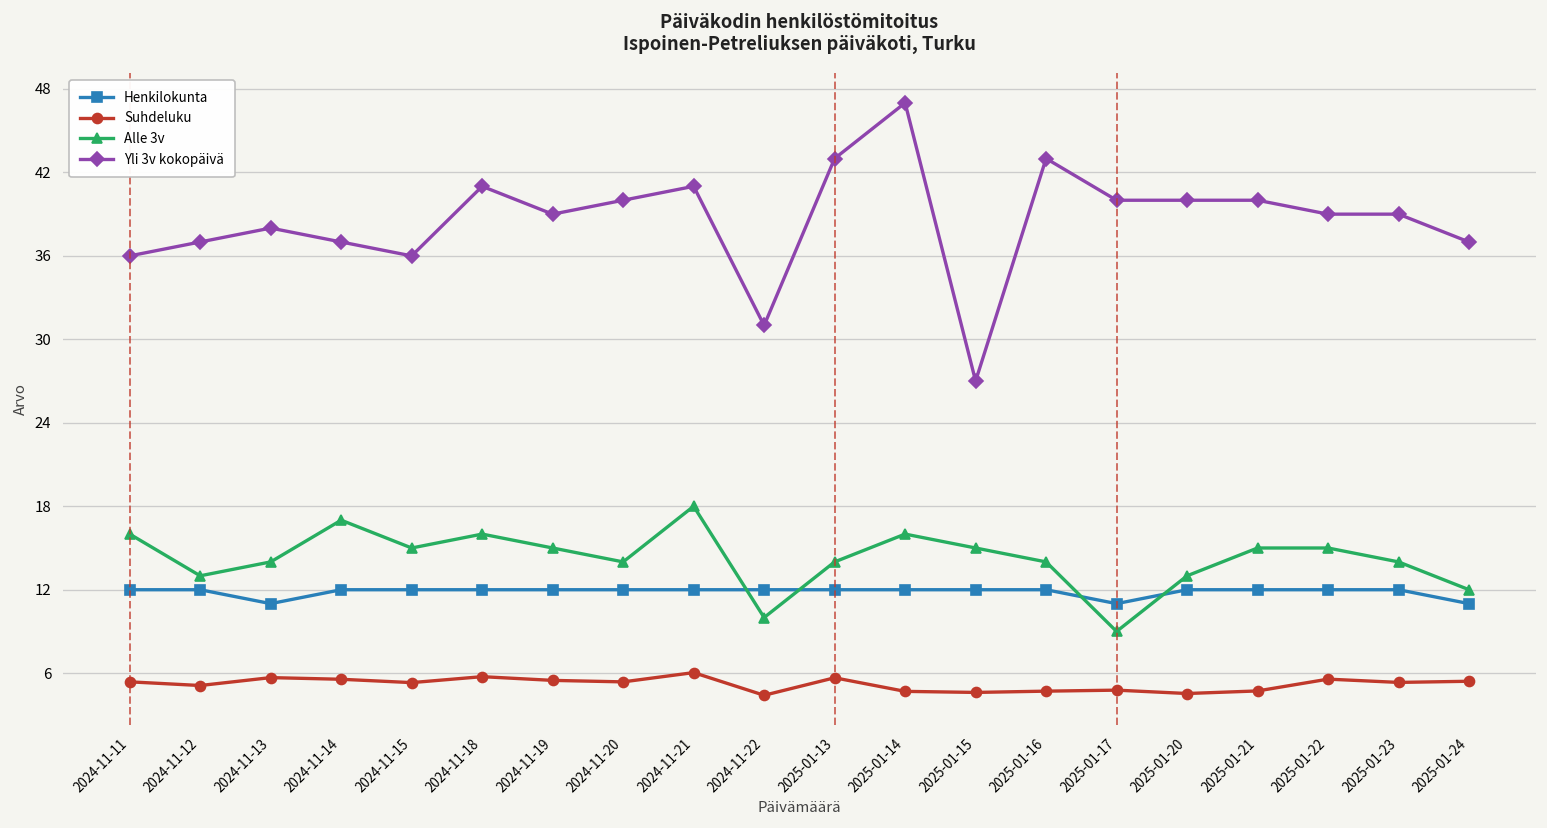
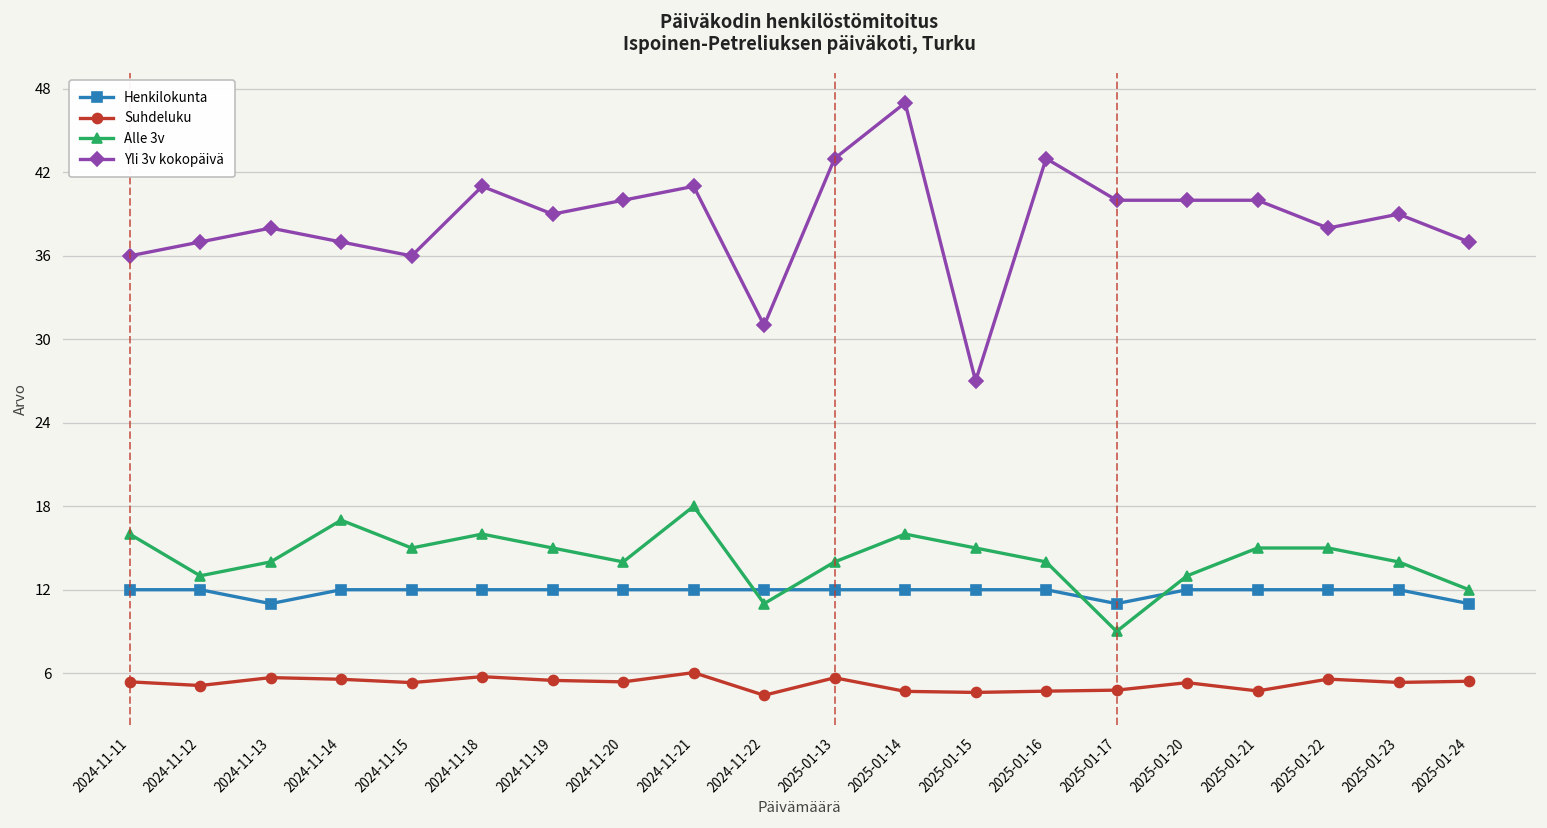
  {
    "Henkilokunta": {
      "2024-11-11": 12.0,
      "2024-11-12": 12.0,
      "2024-11-13": 11.0,
      "2024-11-14": 12.0,
      "2024-11-15": 12.0,
      "2024-11-18": 12.0,
      "2024-11-19": 12.0,
      "2024-11-20": 12.0,
      "2024-11-21": 12.0,
      "2024-11-22": 12.0,
      "2025-01-13": 12.0,
      "2025-01-14": 12.0,
      "2025-01-15": 12.0,
      "2025-01-16": 12.0,
      "2025-01-17": 11.0,
      "2025-01-20": 12.0,
      "2025-01-21": 12.0,
      "2025-01-22": 12.0,
      "2025-01-23": 12.0,
      "2025-01-24": 11.0
    },
    "Suhdeluku": {
      "2024-11-11": 5.4,
      "2024-11-12": 5.1,
      "2024-11-13": 5.7,
      "2024-11-14": 5.6,
      "2024-11-15": 5.3,
      "2024-11-18": 5.8,
      "2024-11-19": 5.5,
      "2024-11-20": 5.4,
      "2024-11-21": 6.0,
      "2024-11-22": 4.4,
      "2025-01-13": 5.7,
      "2025-01-14": 4.7,
      "2025-01-15": 4.6,
      "2025-01-16": 4.7,
      "2025-01-17": 4.8,
-     "2025-01-20": 4.5,
+     "2025-01-20": 5.3,
      "2025-01-21": 4.7,
      "2025-01-22": 5.6,
      "2025-01-23": 5.3,
      "2025-01-24": 5.4
    },
    "Alle 3v": {
      "2024-11-11": 16,
      "2024-11-12": 13,
      "2024-11-13": 14,
      "2024-11-14": 17,
      "2024-11-15": 15,
      "2024-11-18": 16,
      "2024-11-19": 15,
      "2024-11-20": 14,
      "2024-11-21": 18,
-     "2024-11-22": 10,
+     "2024-11-22": 11,
      "2025-01-13": 14,
      "2025-01-14": 16,
      "2025-01-15": 15,
      "2025-01-16": 14,
      "2025-01-17": 9,
      "2025-01-20": 13,
      "2025-01-21": 15,
      "2025-01-22": 15,
      "2025-01-23": 14,
      "2025-01-24": 12
    },
    "Yli 3v kokopäivä": {
      "2024-11-11": 36,
      "2024-11-12": 37,
      "2024-11-13": 38,
      "2024-11-14": 37,
      "2024-11-15": 36,
      "2024-11-18": 41,
      "2024-11-19": 39,
      "2024-11-20": 40,
      "2024-11-21": 41,
      "2024-11-22": 31,
      "2025-01-13": 43,
      "2025-01-14": 47,
      "2025-01-15": 27,
      "2025-01-16": 43,
      "2025-01-17": 40,
      "2025-01-20": 40,
      "2025-01-21": 40,
-     "2025-01-22": 39,
+     "2025-01-22": 38,
      "2025-01-23": 39,
      "2025-01-24": 37
    }
  }
